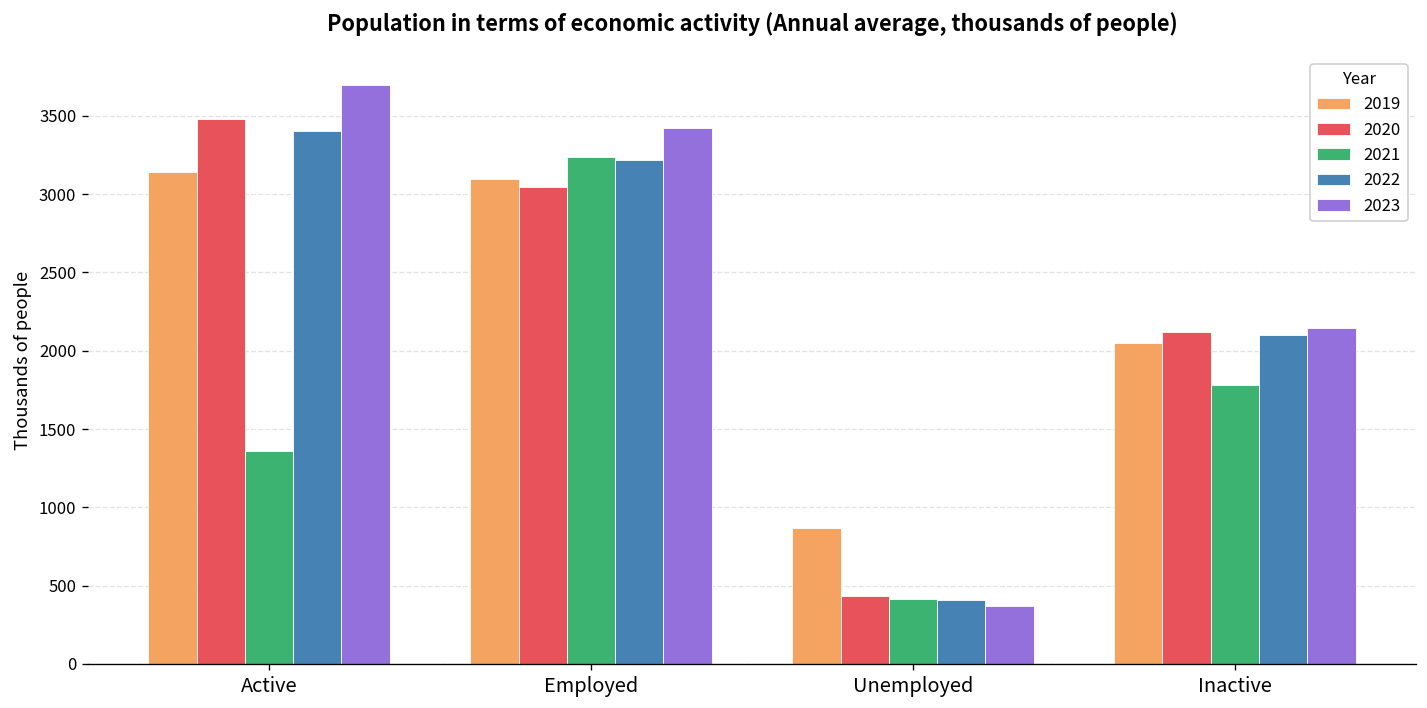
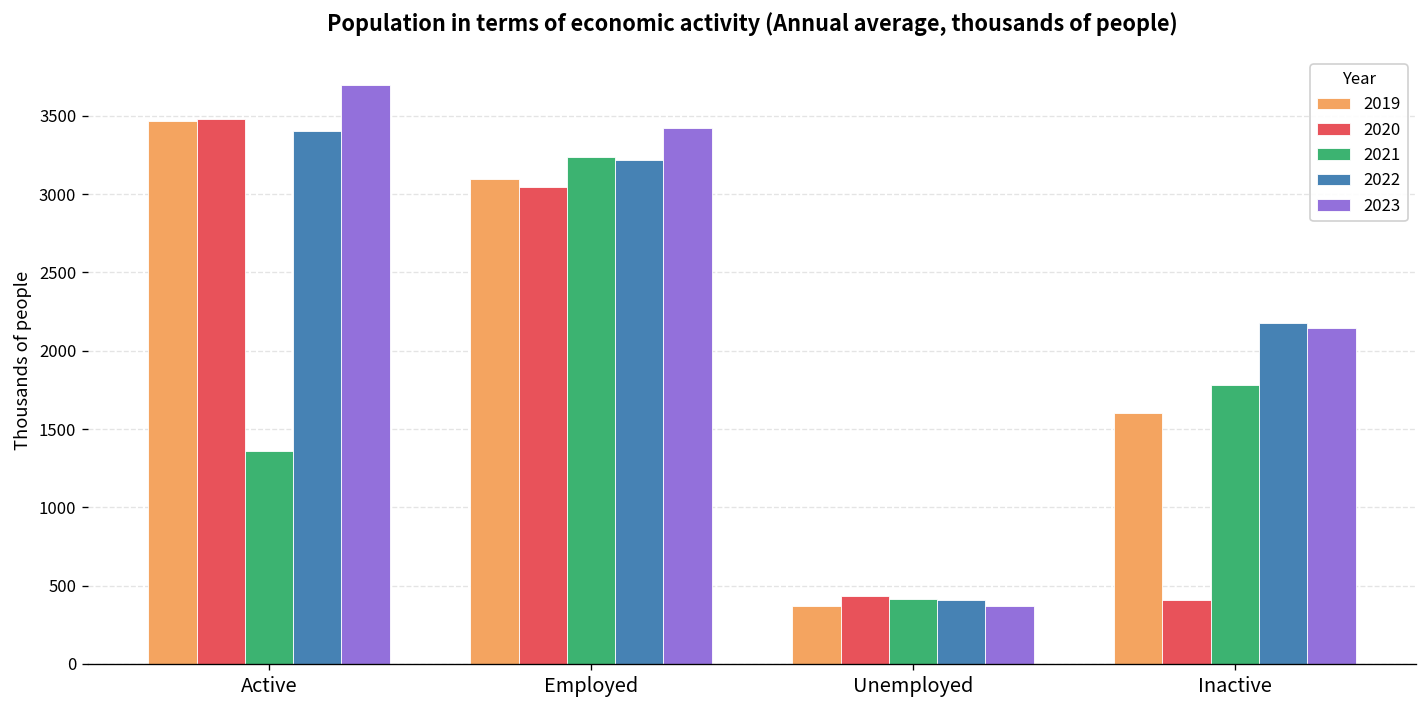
  {
    "2019": {
-     "Active": 3140,
+     "Active": 3470,
      "Employed": 3100,
-     "Unemployed": 870,
-     "Inactive": 2050
+     "Unemployed": 370,
+     "Inactive": 1600
    },
    "2020": {
      "Active": 3480,
      "Employed": 3050,
      "Unemployed": 430,
-     "Inactive": 2120
+     "Inactive": 410
    },
    "2021": {
      "Active": 1360,
      "Employed": 3240,
      "Unemployed": 420,
      "Inactive": 1780
    },
    "2022": {
      "Active": 3400,
      "Employed": 3220,
      "Unemployed": 410,
-     "Inactive": 2100
+     "Inactive": 2180
    },
    "2023": {
      "Active": 3700,
      "Employed": 3420,
      "Unemployed": 370,
      "Inactive": 2150
    }
  }
